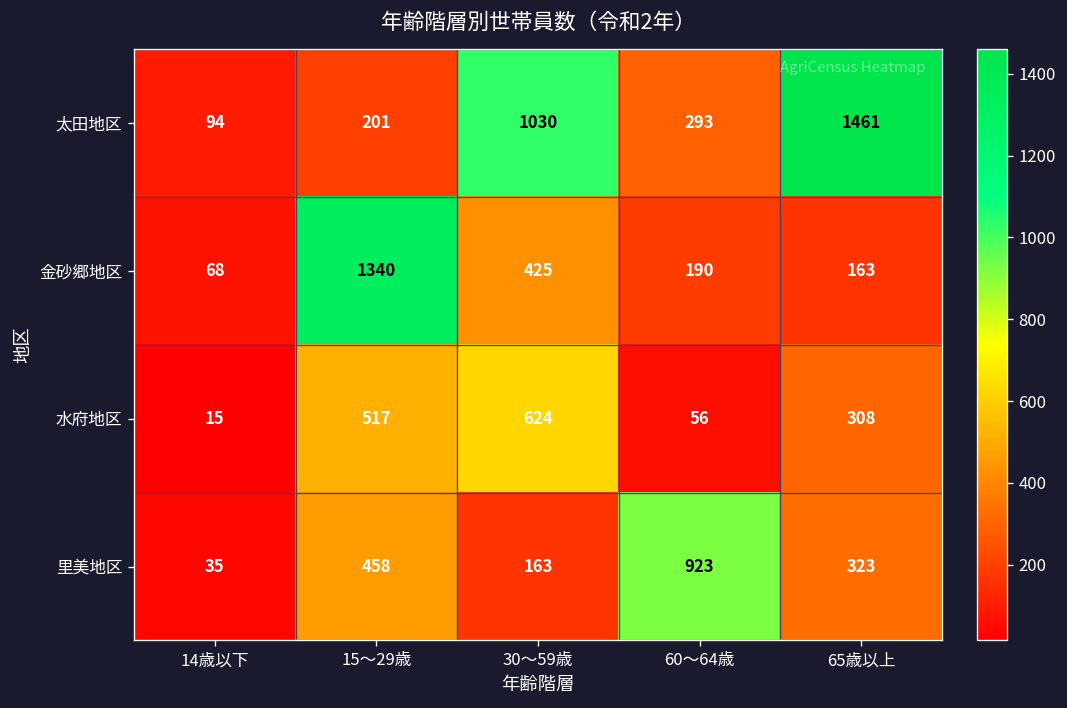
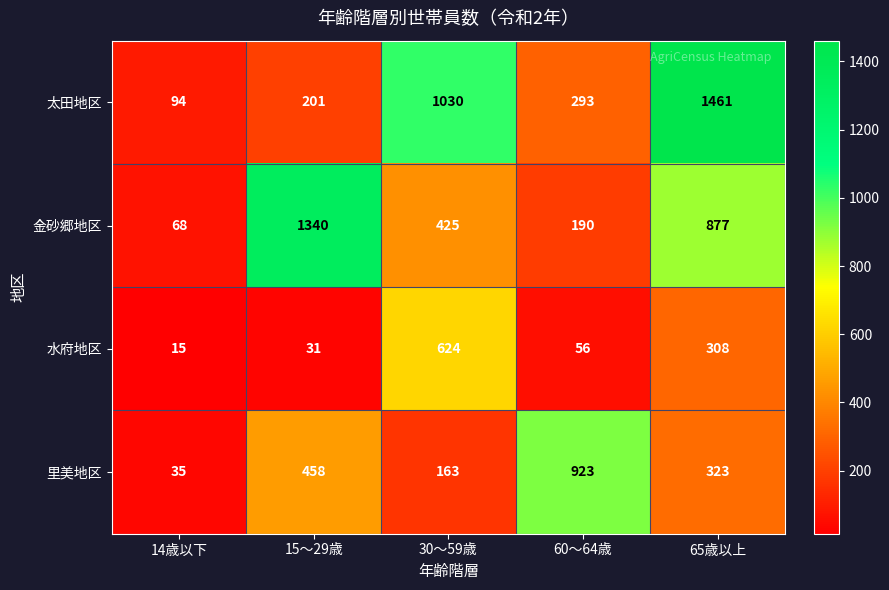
  {
    "太田地区": {
      "14歳以下": 94,
      "15～29歳": 201,
      "30～59歳": 1030,
      "60～64歳": 293
    },
    "金砂郷地区": {
      "14歳以下": 68,
      "15～29歳": 1340,
      "30～59歳": 425,
      "60～64歳": 190,
-     "65歳以上": 163
+     "65歳以上": 877
    },
    "水府地区": {
      "14歳以下": 15,
-     "15～29歳": 517,
+     "15～29歳": 31,
      "30～59歳": 624,
      "60～64歳": 56,
      "65歳以上": 308
    },
    "里美地区": {
      "14歳以下": 35,
      "15～29歳": 458,
      "30～59歳": 163,
      "60～64歳": 923,
      "65歳以上": 323
    }
  }
